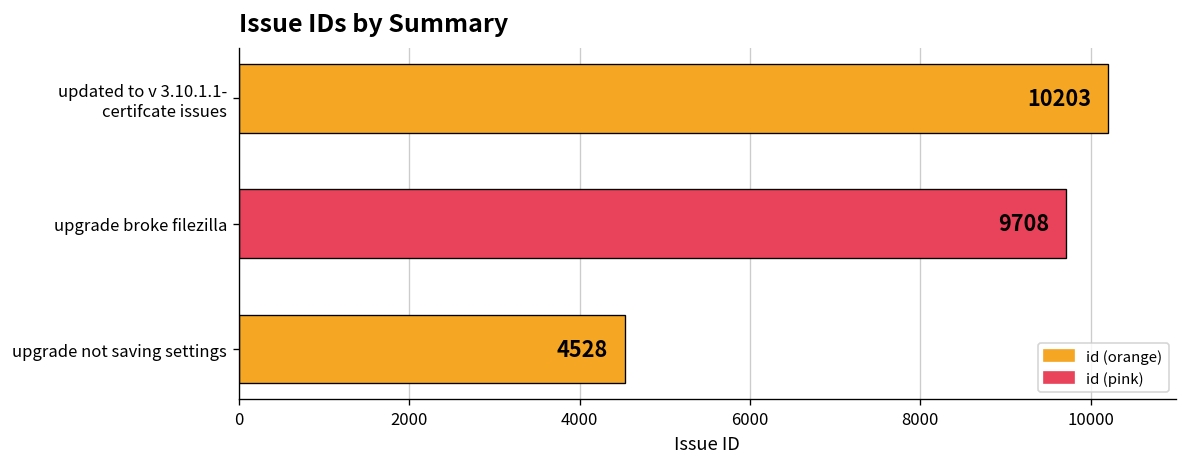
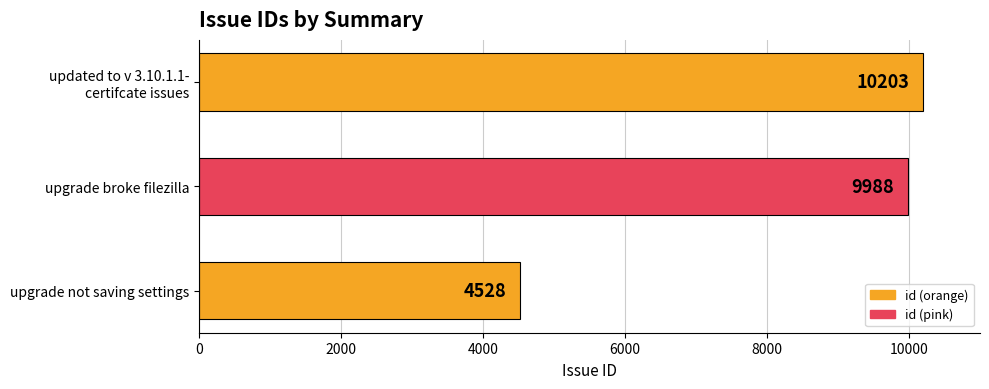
  {
    "updated to v 3.10.1.1- certifcate issues": 10203,
-   "upgrade broke filezilla": 9708,
+   "upgrade broke filezilla": 9988,
    "upgrade not saving settings": 4528
  }
